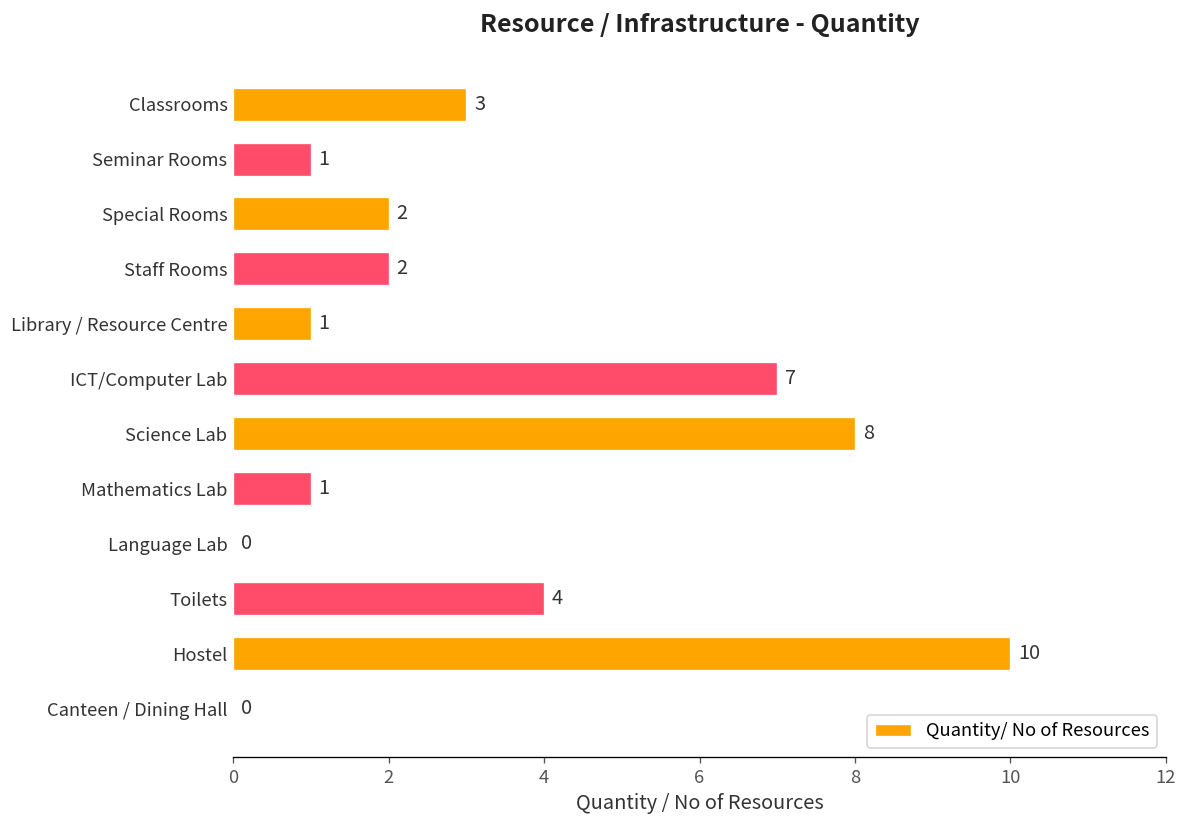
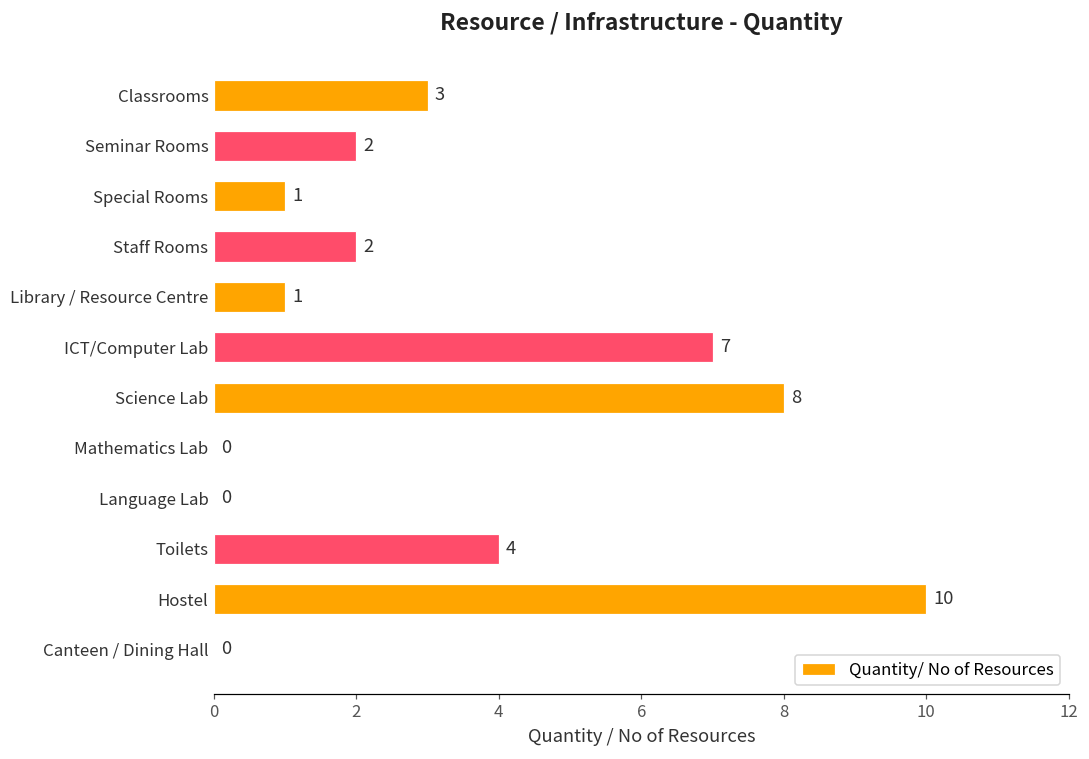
  {
    "Classrooms": 3,
-   "Seminar Rooms": 1,
-   "Special Rooms": 2,
+   "Seminar Rooms": 2,
+   "Special Rooms": 1,
    "Staff Rooms": 2,
    "Library / Resource Centre": 1,
    "ICT/Computer Lab": 7,
    "Science Lab": 8,
-   "Mathematics Lab": 1,
+   "Mathematics Lab": 0,
    "Language Lab": 0,
    "Toilets": 4,
    "Hostel": 10,
    "Canteen / Dining Hall": 0
  }
